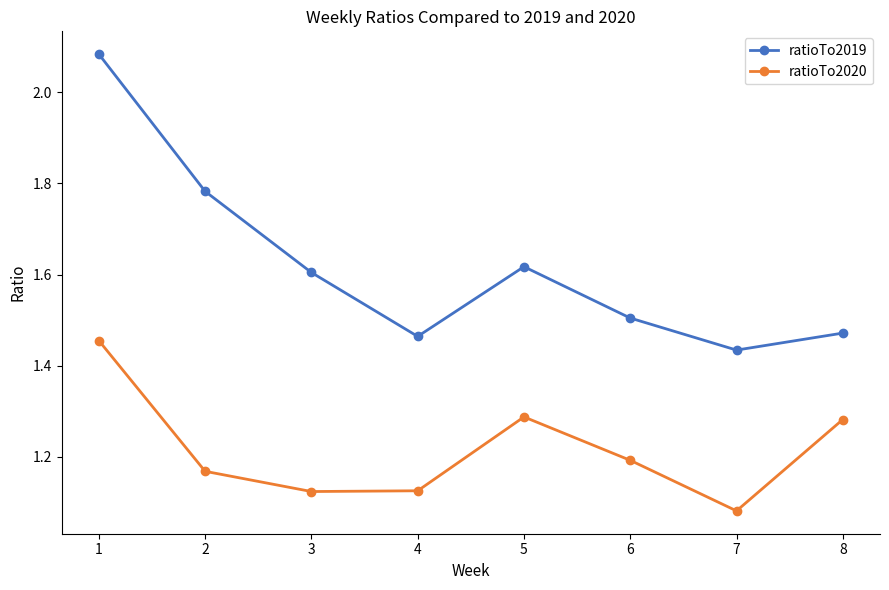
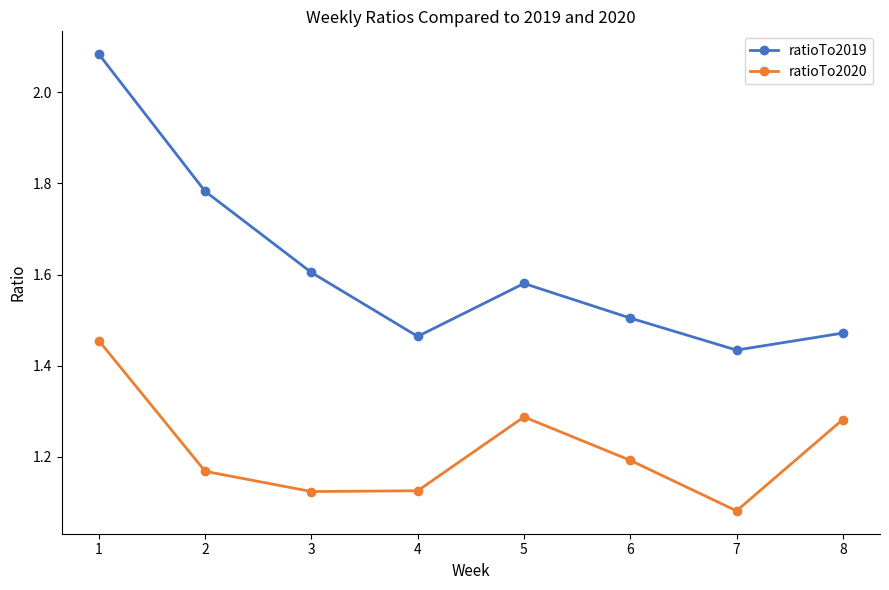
  {
    "ratioTo2019": {
      "1": 2.08,
      "2": 1.78,
      "3": 1.60,
      "4": 1.46,
-     "5": 1.62,
+     "5": 1.58,
      "6": 1.50,
      "7": 1.43,
      "8": 1.47
    },
    "ratioTo2020": {
      "1": 1.46,
      "2": 1.17,
      "3": 1.12,
      "4": 1.13,
      "5": 1.29,
      "6": 1.19,
      "7": 1.08,
      "8": 1.28
    }
  }
